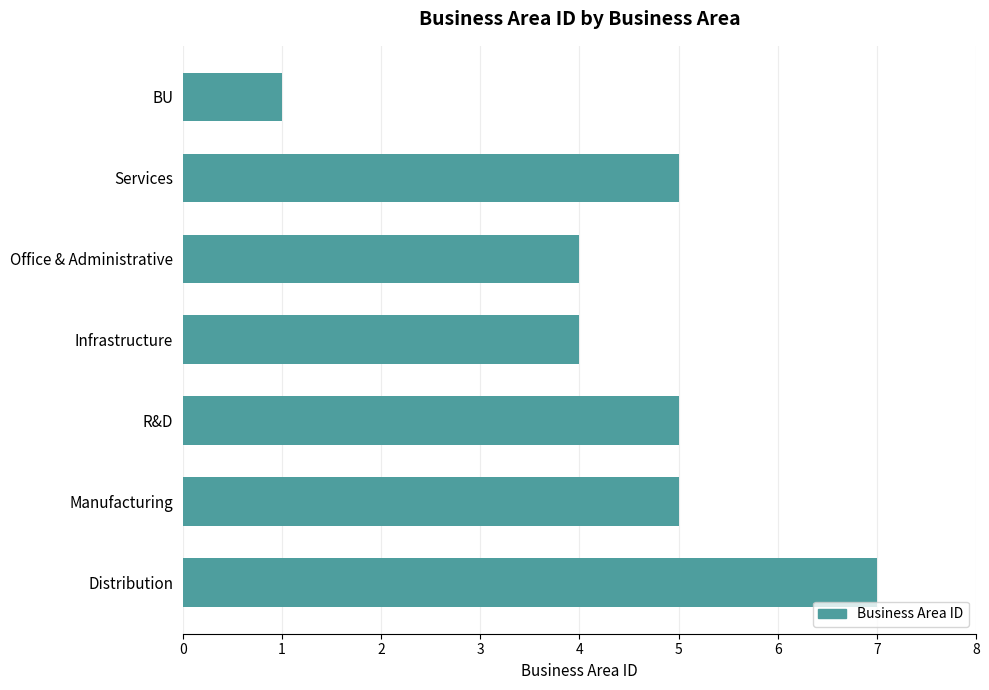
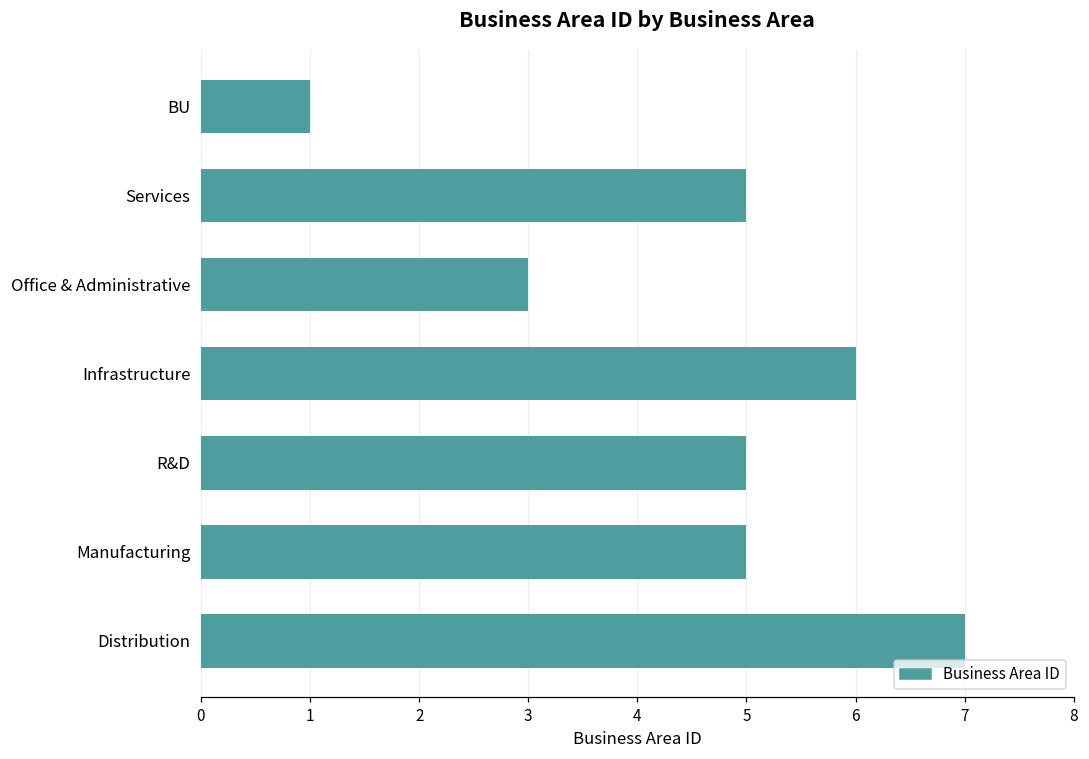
  {
    "BU": 1,
    "Services": 5,
-   "Office & Administrative": 4,
-   "Infrastructure": 4,
+   "Office & Administrative": 3,
+   "Infrastructure": 6,
    "R&D": 5,
    "Manufacturing": 5,
    "Distribution": 7
  }
